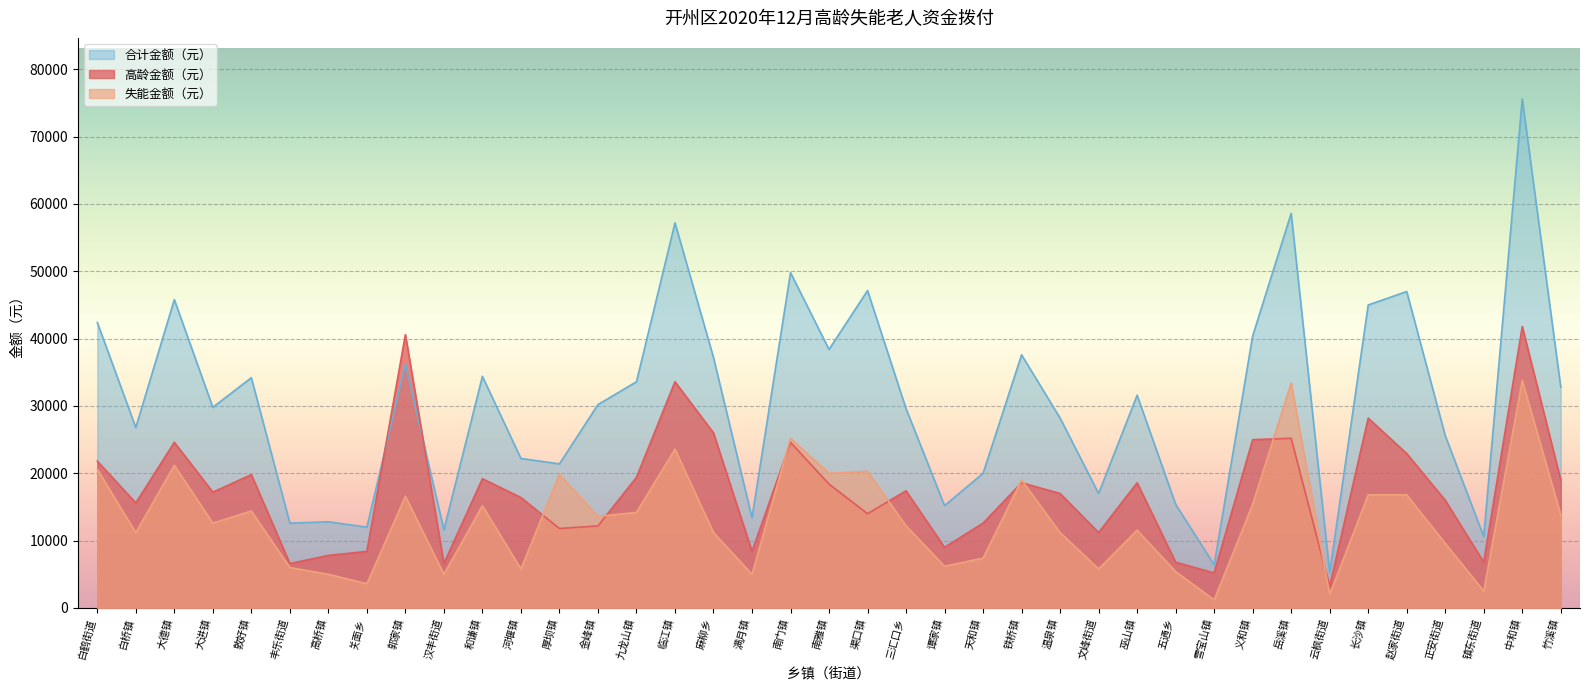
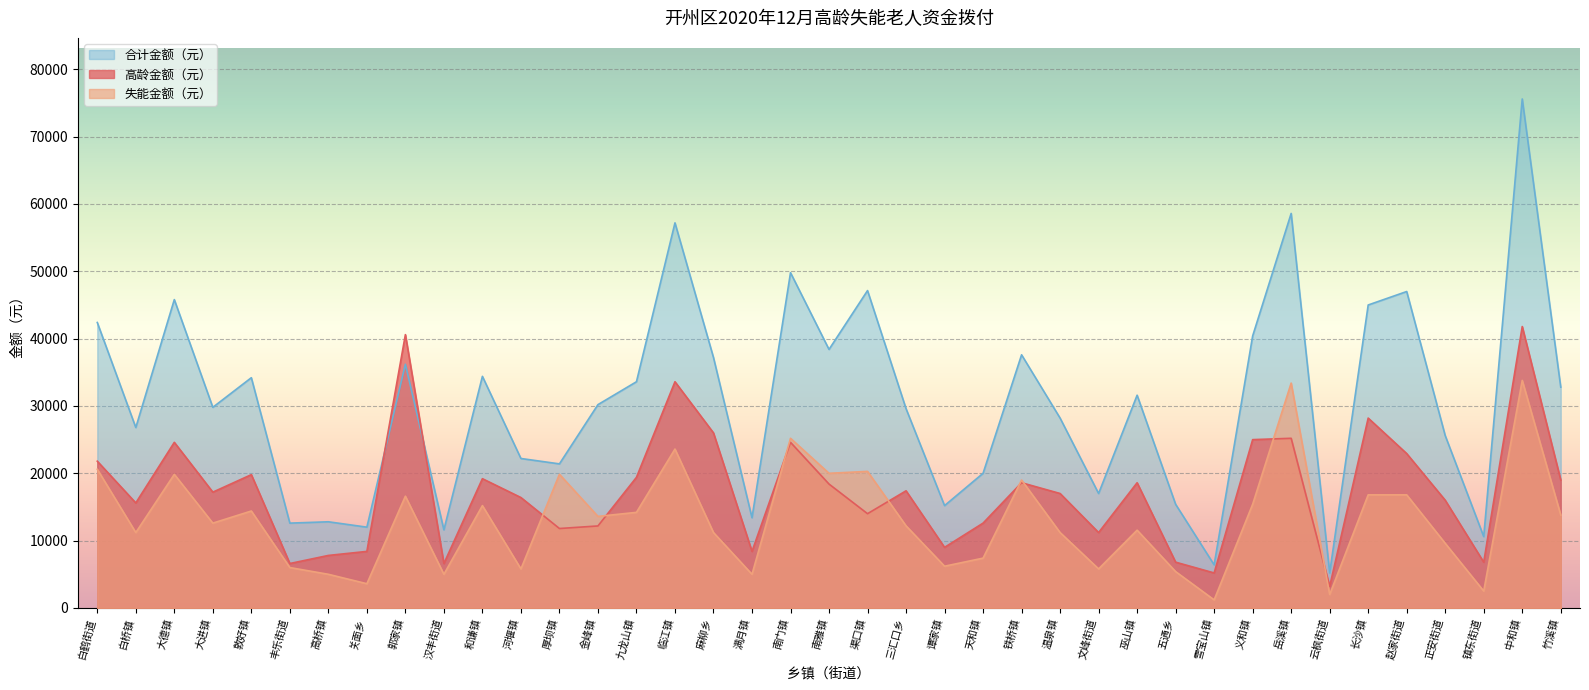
  {
    "合计金额（元）": {
      "白鹤街道": 42000,
      "白桥镇": 27000,
      "大德镇": 46000,
      "大进镇": 30000,
      "敦好镇": 34000,
      "丰乐街道": 13000,
      "高桥镇": 13000,
      "关面乡": 12000,
      "郭家镇": 36000,
      "汉丰街道": 12000,
      "和谦镇": 34000,
      "河堰镇": 22000,
      "厚坝镇": 21000,
      "金峰镇": 30000,
      "九龙山镇": 34000,
      "临江镇": 57000,
      "麻柳乡": 37000,
      "满月镇": 13000,
      "南门镇": 50000,
      "南雅镇": 38000,
      "渠口镇": 47000,
      "三汇口乡": 30000,
      "谭家镇": 15000,
      "天和镇": 20000,
      "铁桥镇": 38000,
      "温泉镇": 28000,
      "文峰街道": 17000,
      "巫山镇": 32000,
      "五通乡": 15000,
      "雪宝山镇": 6000,
      "义和镇": 40000,
      "岳溪镇": 59000,
      "云枫街道": 5000,
      "长沙镇": 45000,
      "赵家街道": 47000,
      "正安街道": 26000,
      "镇东街道": 11000,
      "中和镇": 76000,
      "竹溪镇": 33000
    },
    "高龄金额（元）": {
      "白鹤街道": 22000,
      "白桥镇": 16000,
      "大德镇": 25000,
      "大进镇": 17000,
      "敦好镇": 20000,
      "丰乐街道": 7000,
      "高桥镇": 8000,
      "关面乡": 8000,
      "郭家镇": 41000,
      "汉丰街道": 7000,
      "和谦镇": 19000,
      "河堰镇": 16000,
      "厚坝镇": 12000,
      "金峰镇": 12000,
      "九龙山镇": 19000,
      "临江镇": 34000,
      "麻柳乡": 26000,
      "满月镇": 8000,
      "南门镇": 25000,
      "南雅镇": 18000,
      "渠口镇": 14000,
      "三汇口乡": 17000,
      "谭家镇": 9000,
      "天和镇": 13000,
      "铁桥镇": 19000,
      "温泉镇": 17000,
      "文峰街道": 11000,
      "巫山镇": 19000,
      "五通乡": 7000,
      "雪宝山镇": 5000,
      "义和镇": 25000,
      "岳溪镇": 25000,
      "云枫街道": 3000,
      "长沙镇": 28000,
      "赵家街道": 23000,
      "正安街道": 16000,
      "镇东街道": 7000,
      "中和镇": 42000,
      "竹溪镇": 19000
    },
    "失能金额（元）": {
      "白鹤街道": 21000,
      "白桥镇": 11000,
-     "大德镇": 21000,
+     "大德镇": 20000,
      "大进镇": 13000,
      "敦好镇": 14000,
      "丰乐街道": 6000,
      "高桥镇": 5000,
      "关面乡": 4000,
      "郭家镇": 17000,
      "汉丰街道": 5000,
      "和谦镇": 15000,
      "河堰镇": 6000,
      "厚坝镇": 20000,
      "金峰镇": 14000,
      "九龙山镇": 14000,
      "临江镇": 24000,
      "麻柳乡": 11000,
      "满月镇": 5000,
      "南门镇": 25000,
      "南雅镇": 20000,
      "渠口镇": 20000,
      "三汇口乡": 12000,
      "谭家镇": 6000,
      "天和镇": 7000,
      "铁桥镇": 19000,
      "温泉镇": 11000,
      "文峰街道": 6000,
      "巫山镇": 12000,
      "五通乡": 5000,
      "雪宝山镇": 1000,
      "义和镇": 15000,
      "岳溪镇": 33000,
      "云枫街道": 2000,
      "长沙镇": 17000,
      "赵家街道": 17000,
      "正安街道": 10000,
      "镇东街道": 3000,
      "中和镇": 34000,
      "竹溪镇": 14000
    }
  }
